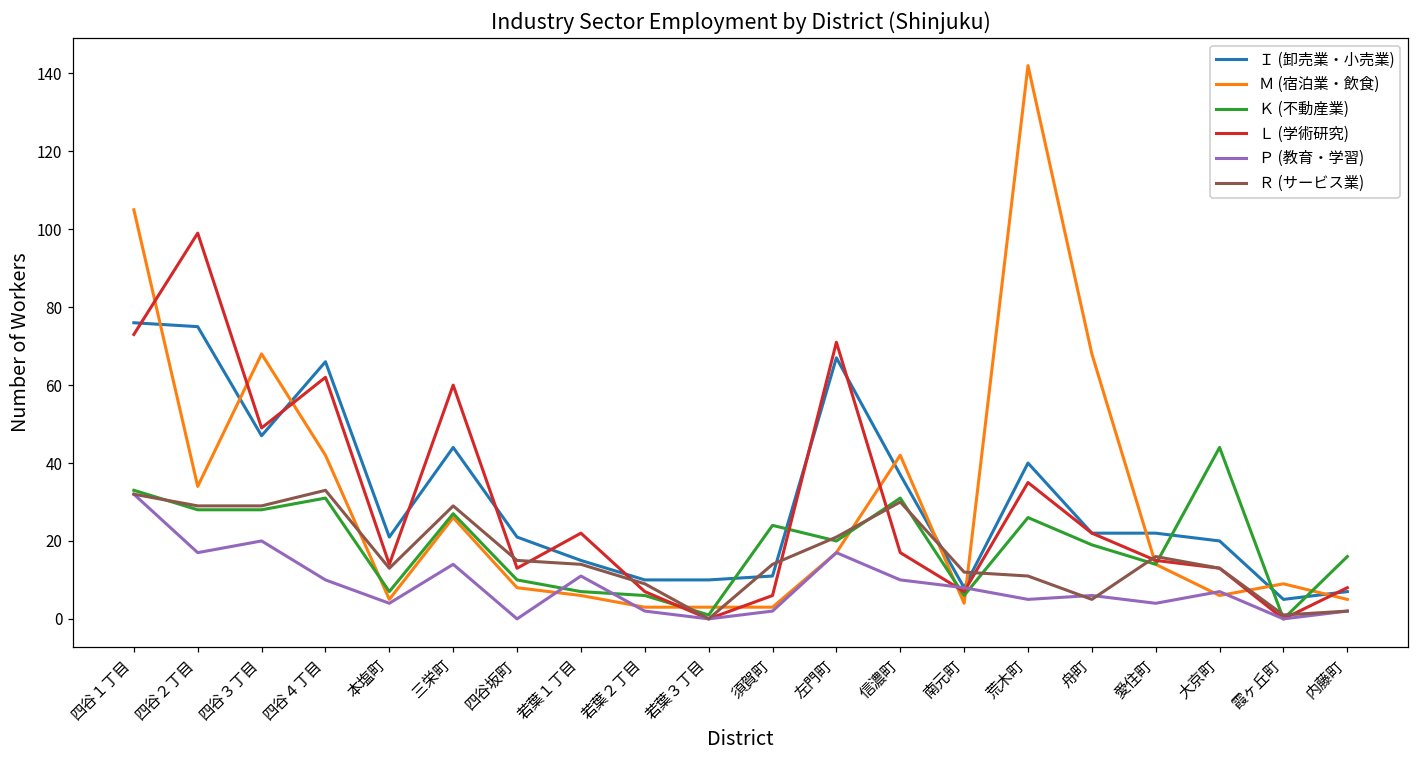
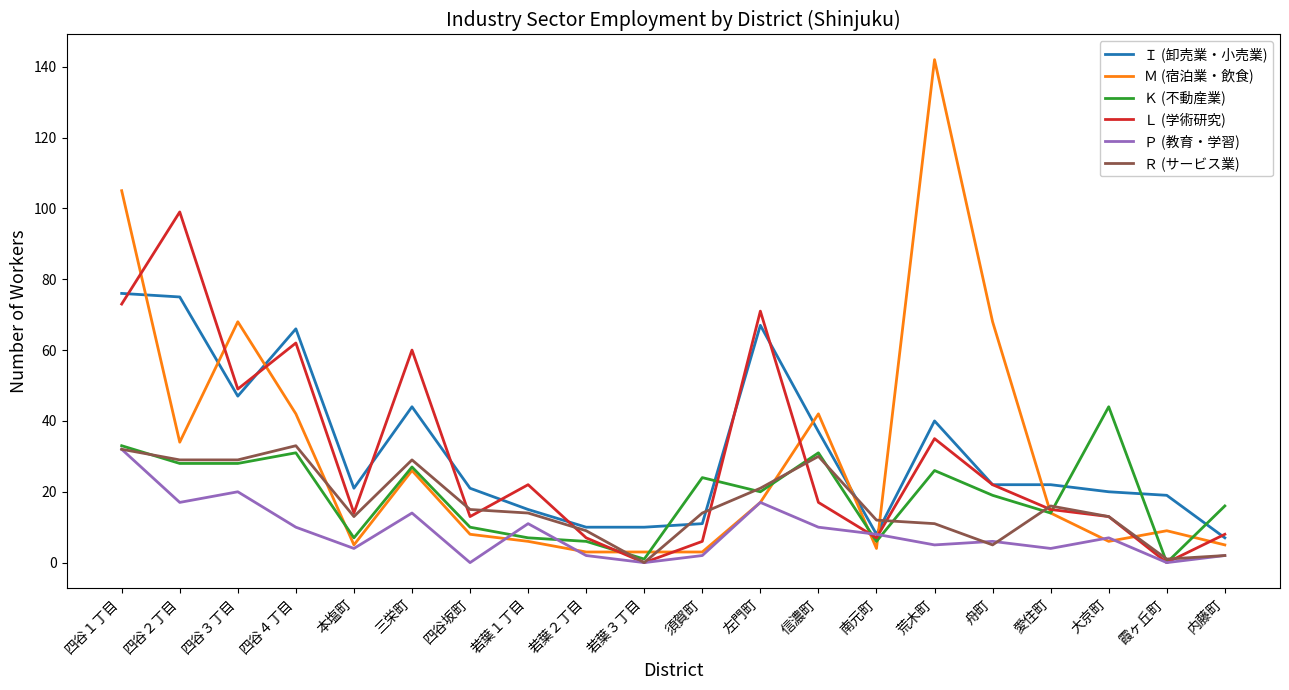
  {
    "Ｉ (卸売業・小売業)": {
      "四谷１丁目": 76,
      "四谷２丁目": 75,
      "四谷３丁目": 47,
      "四谷４丁目": 66,
      "本塩町": 21,
      "三栄町": 44,
      "四谷坂町": 21,
      "若葉１丁目": 15,
      "若葉２丁目": 10,
      "若葉３丁目": 10,
      "須賀町": 11,
      "左門町": 67,
      "信濃町": 37,
      "荒木町": 40,
      "愛住町": 22,
      "大京町": 20,
-     "霞ヶ丘町": 5,
+     "霞ヶ丘町": 19,
      "内藤町": 7
    },
    "Ｍ (宿泊業・飲食)": {
      "四谷１丁目": 105,
      "四谷２丁目": 34,
      "四谷３丁目": 68,
      "四谷４丁目": 42,
      "本塩町": 5,
      "三栄町": 26,
      "四谷坂町": 8,
      "若葉１丁目": 6,
      "若葉２丁目": 3,
      "若葉３丁目": 3,
      "須賀町": 3,
      "信濃町": 42,
      "南元町": 4,
      "荒木町": 142,
      "舟町": 68,
      "大京町": 6,
      "霞ヶ丘町": 9,
      "内藤町": 5
    },
    "Ｋ (不動産業)": {
      "四谷１丁目": 33,
      "四谷２丁目": 28,
      "四谷３丁目": 28,
      "四谷４丁目": 31,
      "本塩町": 7,
      "三栄町": 27,
      "四谷坂町": 10,
      "若葉１丁目": 7,
      "若葉２丁目": 6,
      "若葉３丁目": 1,
      "須賀町": 24,
      "左門町": 20,
      "信濃町": 31,
      "南元町": 6,
      "荒木町": 26,
      "舟町": 19,
      "大京町": 44,
      "内藤町": 16
    },
    "Ｌ (学術研究)": {
      "四谷１丁目": 73,
      "四谷２丁目": 99,
      "四谷３丁目": 49,
      "四谷４丁目": 62,
      "本塩町": 14,
      "三栄町": 60,
      "四谷坂町": 13,
      "若葉１丁目": 22,
      "若葉２丁目": 7,
      "須賀町": 6,
      "左門町": 71,
      "信濃町": 17,
      "南元町": 7,
      "荒木町": 35,
      "愛住町": 15,
      "内藤町": 8
    },
    "Ｐ (教育・学習)": {
      "四谷２丁目": 17,
      "四谷３丁目": 20,
      "四谷４丁目": 10,
      "本塩町": 4,
      "三栄町": 14,
      "四谷坂町": 0,
      "若葉１丁目": 11,
      "若葉２丁目": 2,
      "須賀町": 2,
      "信濃町": 10,
      "荒木町": 5,
      "舟町": 6,
      "愛住町": 4,
      "大京町": 7
    },
    "Ｒ (サービス業)": {
      "四谷２丁目": 29,
      "四谷３丁目": 29,
      "四谷４丁目": 33,
      "本塩町": 13,
      "三栄町": 29,
      "四谷坂町": 15,
      "若葉１丁目": 14,
      "若葉２丁目": 9,
      "須賀町": 14,
      "左門町": 21,
      "信濃町": 30,
      "南元町": 12,
      "荒木町": 11,
      "舟町": 5,
      "愛住町": 16,
      "霞ヶ丘町": 1
    }
  }
